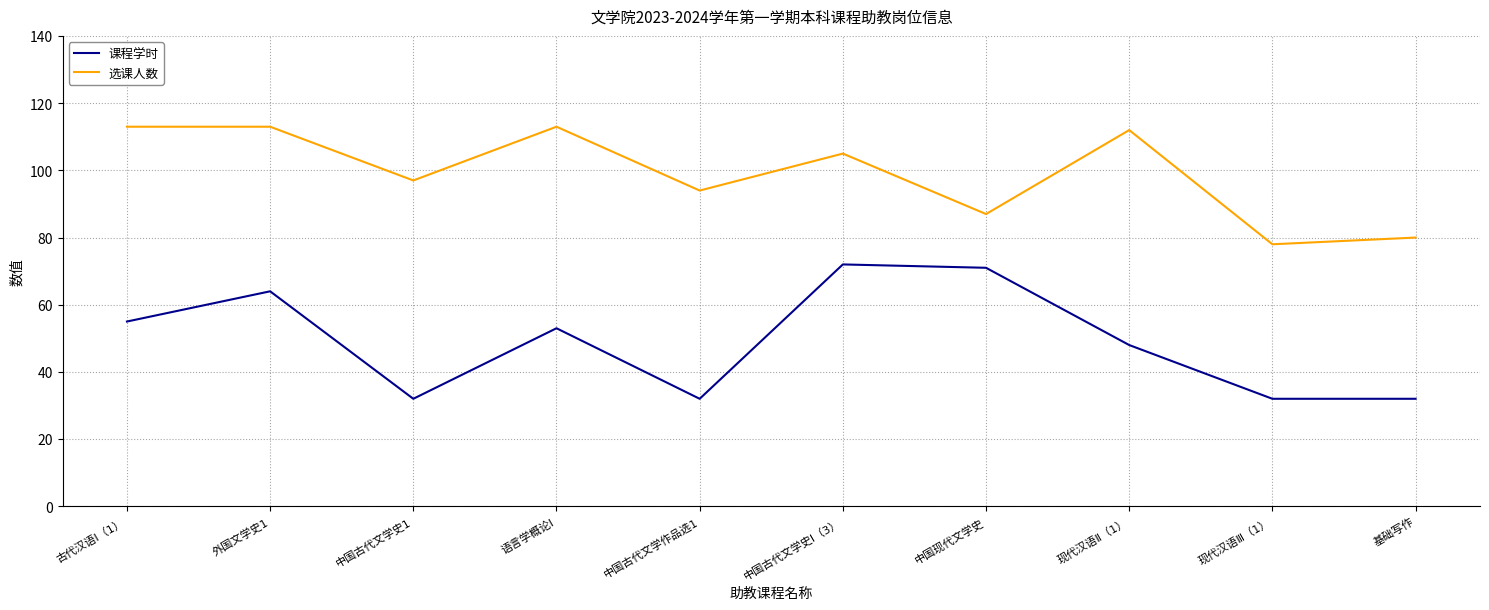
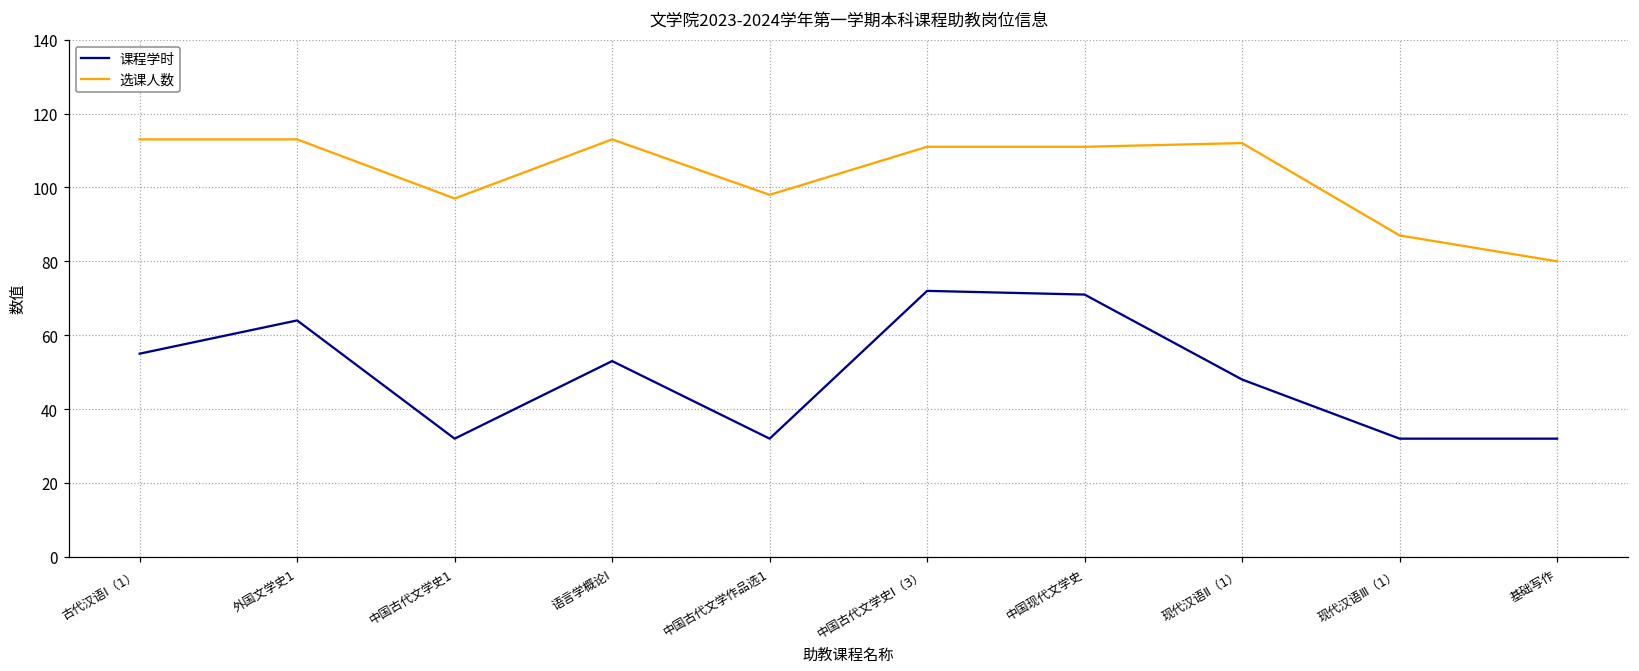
  {
    "课程学时": {
      "古代汉语I（1）": 55,
      "外国文学史1": 64,
      "中国古代文学史1": 32,
      "语言学概论I": 53,
      "中国古代文学作品选1": 32,
      "中国古代文学史I（3）": 72,
      "中国现代文学史": 71,
      "现代汉语Ⅱ（1）": 48,
      "现代汉语Ⅲ（1）": 32,
      "基础写作": 32
    },
    "选课人数": {
      "古代汉语I（1）": 113,
      "外国文学史1": 113,
      "中国古代文学史1": 97,
      "语言学概论I": 113,
-     "中国古代文学作品选1": 94,
-     "中国古代文学史I（3）": 105,
-     "中国现代文学史": 87,
+     "中国古代文学作品选1": 98,
+     "中国古代文学史I（3）": 111,
+     "中国现代文学史": 111,
      "现代汉语Ⅱ（1）": 112,
-     "现代汉语Ⅲ（1）": 78,
+     "现代汉语Ⅲ（1）": 87,
      "基础写作": 80
    }
  }
